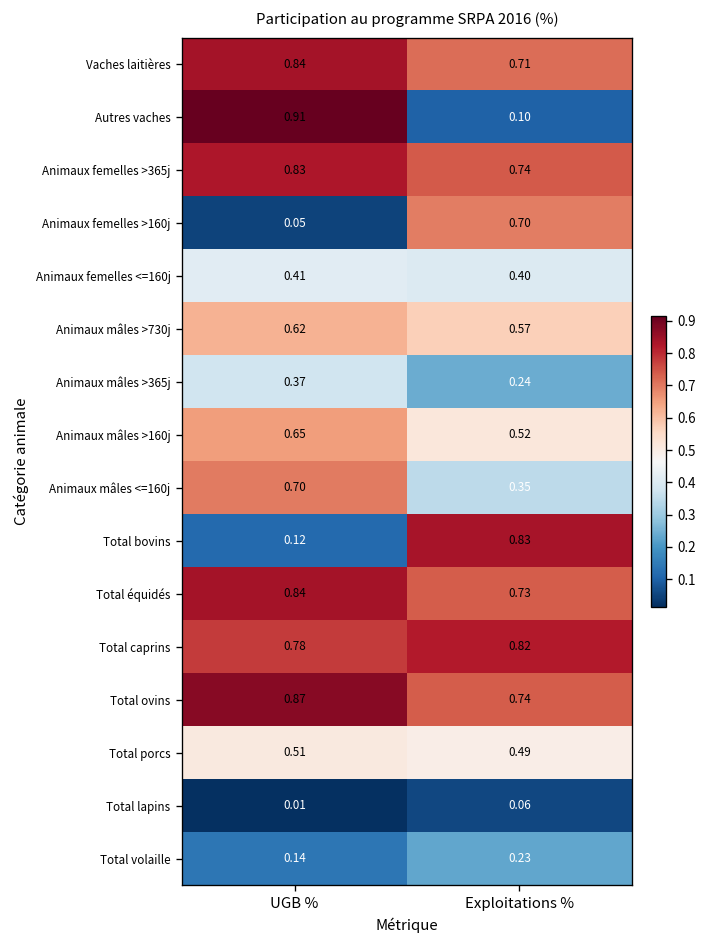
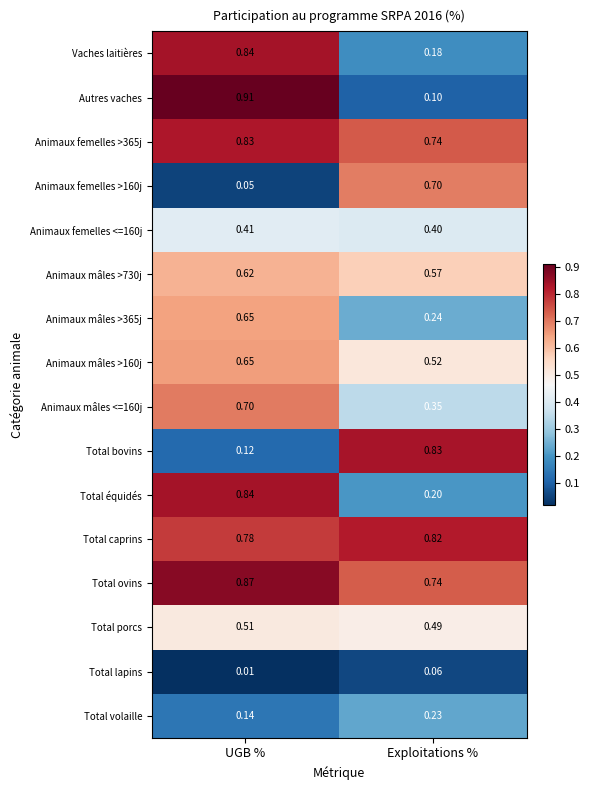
  {
    "Vaches laitières": {
      "UGB %": 0.84,
-     "Exploitations %": 0.71
+     "Exploitations %": 0.18
    },
    "Autres vaches": {
      "UGB %": 0.91,
      "Exploitations %": 0.10
    },
    "Animaux femelles >365j": {
      "UGB %": 0.83,
      "Exploitations %": 0.74
    },
    "Animaux femelles >160j": {
      "UGB %": 0.05,
      "Exploitations %": 0.70
    },
    "Animaux femelles <=160j": {
      "UGB %": 0.41,
      "Exploitations %": 0.40
    },
    "Animaux mâles >730j": {
      "UGB %": 0.62,
      "Exploitations %": 0.57
    },
    "Animaux mâles >365j": {
-     "UGB %": 0.37,
+     "UGB %": 0.65,
      "Exploitations %": 0.24
    },
    "Animaux mâles >160j": {
      "UGB %": 0.65,
      "Exploitations %": 0.52
    },
    "Animaux mâles <=160j": {
      "UGB %": 0.70,
      "Exploitations %": 0.35
    },
    "Total bovins": {
      "UGB %": 0.12,
      "Exploitations %": 0.83
    },
    "Total équidés": {
      "UGB %": 0.84,
-     "Exploitations %": 0.73
+     "Exploitations %": 0.20
    },
    "Total caprins": {
      "UGB %": 0.78,
      "Exploitations %": 0.82
    },
    "Total ovins": {
      "UGB %": 0.87,
      "Exploitations %": 0.74
    },
    "Total porcs": {
      "UGB %": 0.51,
      "Exploitations %": 0.49
    },
    "Total lapins": {
      "UGB %": 0.01,
      "Exploitations %": 0.06
    },
    "Total volaille": {
      "UGB %": 0.14,
      "Exploitations %": 0.23
    }
  }
